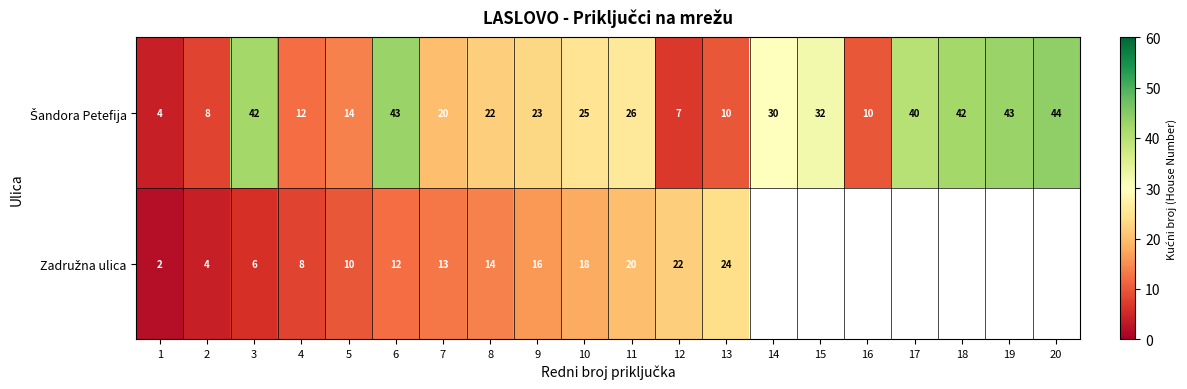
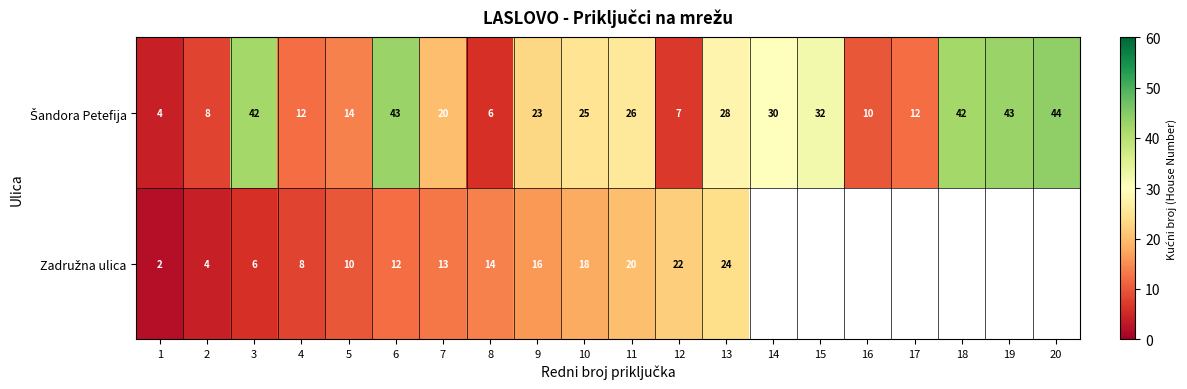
  {
    "Šandora Petefija": {
      "1": 4,
      "2": 8,
      "3": 42,
      "4": 12,
      "5": 14,
      "6": 43,
      "7": 20,
-     "8": 22,
+     "8": 6,
      "9": 23,
      "10": 25,
      "11": 26,
      "12": 7,
-     "13": 10,
+     "13": 28,
      "14": 30,
      "15": 32,
      "16": 10,
-     "17": 40,
+     "17": 12,
      "18": 42,
      "19": 43,
      "20": 44
    },
    "Zadružna ulica": {
      "1": 2,
      "2": 4,
      "3": 6,
      "4": 8,
      "5": 10,
      "6": 12,
      "7": 13,
      "8": 14,
      "9": 16,
      "10": 18,
      "11": 20,
      "12": 22,
      "13": 24
    }
  }
